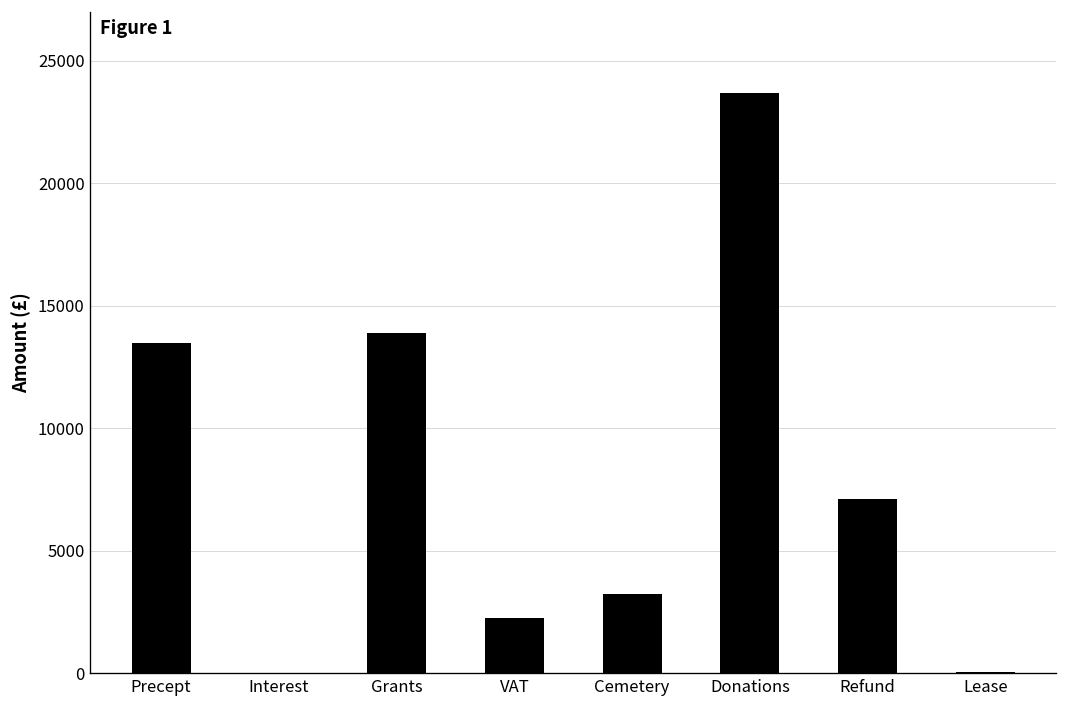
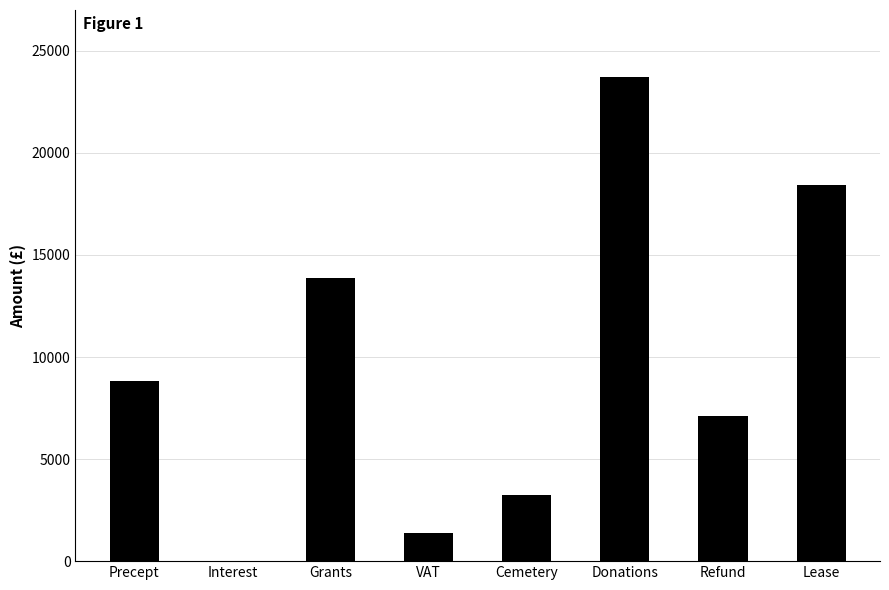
  {
-   "Precept": 13500,
+   "Precept": 8800,
    "Grants": 13900,
-   "VAT": 2300,
+   "VAT": 1400,
    "Cemetery": 3200,
    "Donations": 23700,
    "Refund": 7100,
-   "Lease": 100
+   "Lease": 18400
  }
